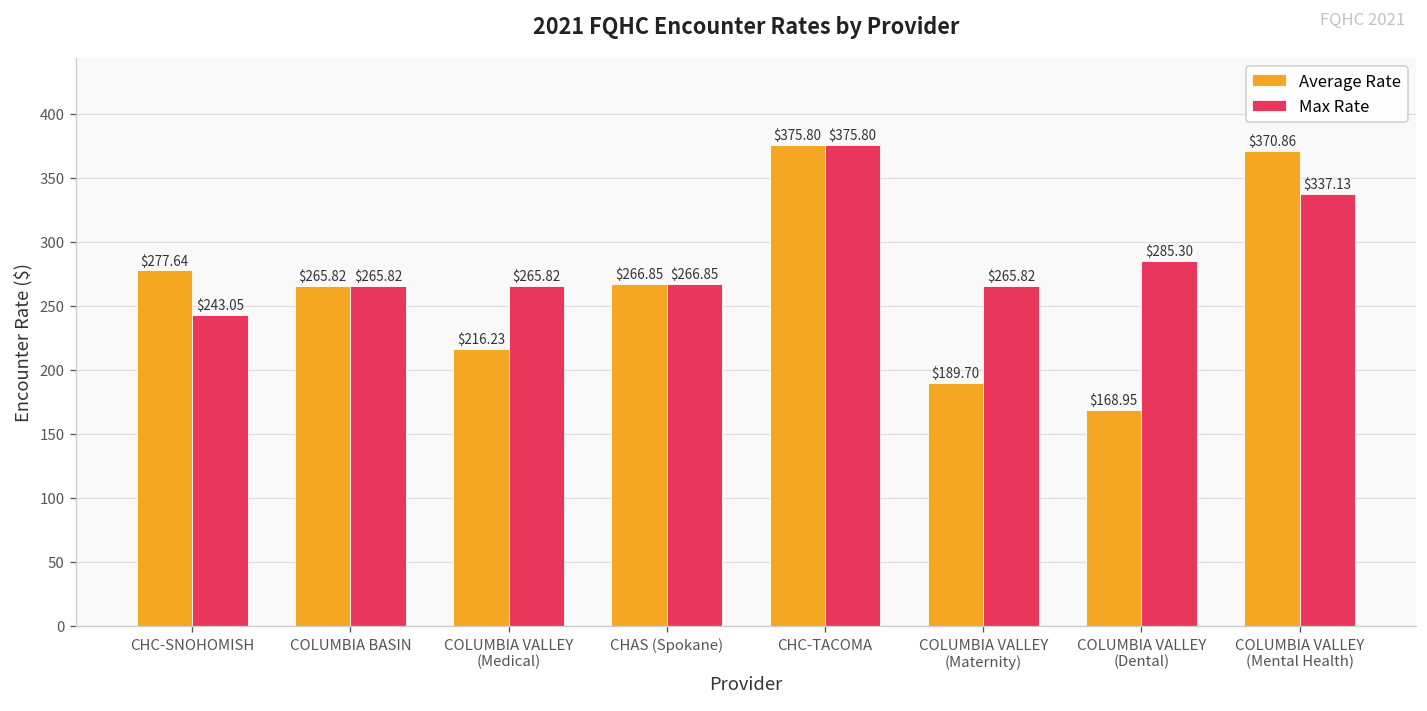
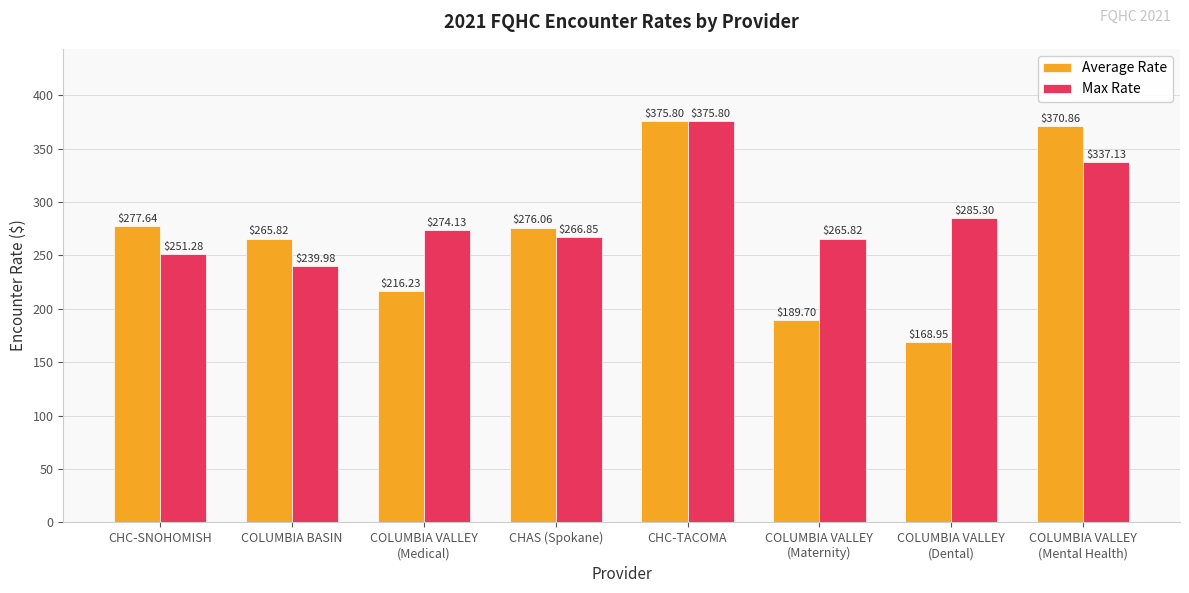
  {
    "Average Rate": {
      "CHC-SNOHOMISH": "$277.64",
      "COLUMBIA BASIN": "$265.82",
      "COLUMBIA VALLEY (Medical)": "$216.23",
-     "CHAS (Spokane)": "$266.85",
+     "CHAS (Spokane)": "$276.06",
      "CHC-TACOMA": "$375.80",
      "COLUMBIA VALLEY (Maternity)": "$189.70",
      "COLUMBIA VALLEY (Dental)": "$168.95",
      "COLUMBIA VALLEY (Mental Health)": "$370.86"
    },
    "Max Rate": {
-     "CHC-SNOHOMISH": "$243.05",
-     "COLUMBIA BASIN": "$265.82",
-     "COLUMBIA VALLEY (Medical)": "$265.82",
+     "CHC-SNOHOMISH": "$251.28",
+     "COLUMBIA BASIN": "$239.98",
+     "COLUMBIA VALLEY (Medical)": "$274.13",
      "CHAS (Spokane)": "$266.85",
      "CHC-TACOMA": "$375.80",
      "COLUMBIA VALLEY (Maternity)": "$265.82",
      "COLUMBIA VALLEY (Dental)": "$285.30",
      "COLUMBIA VALLEY (Mental Health)": "$337.13"
    }
  }
